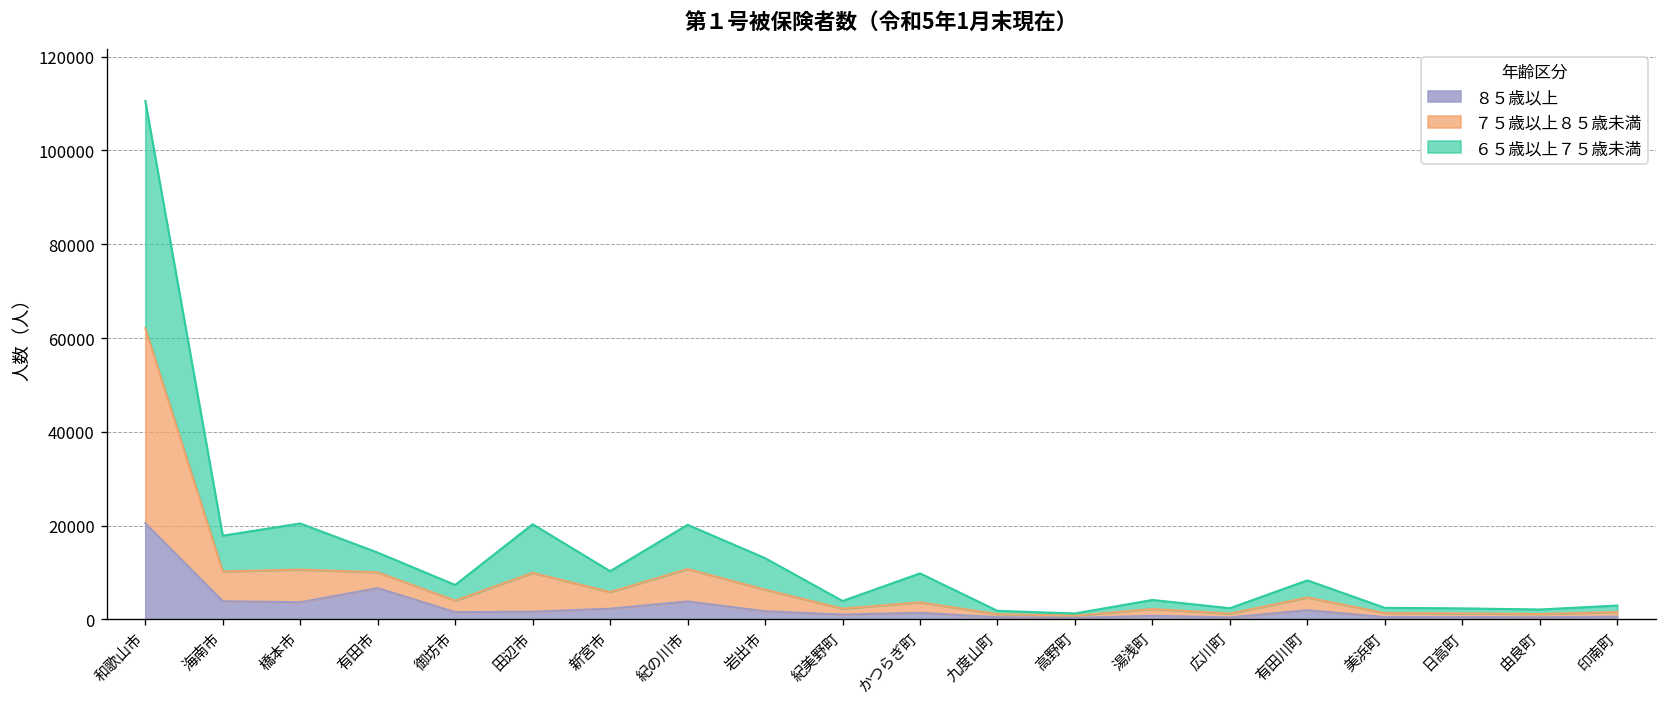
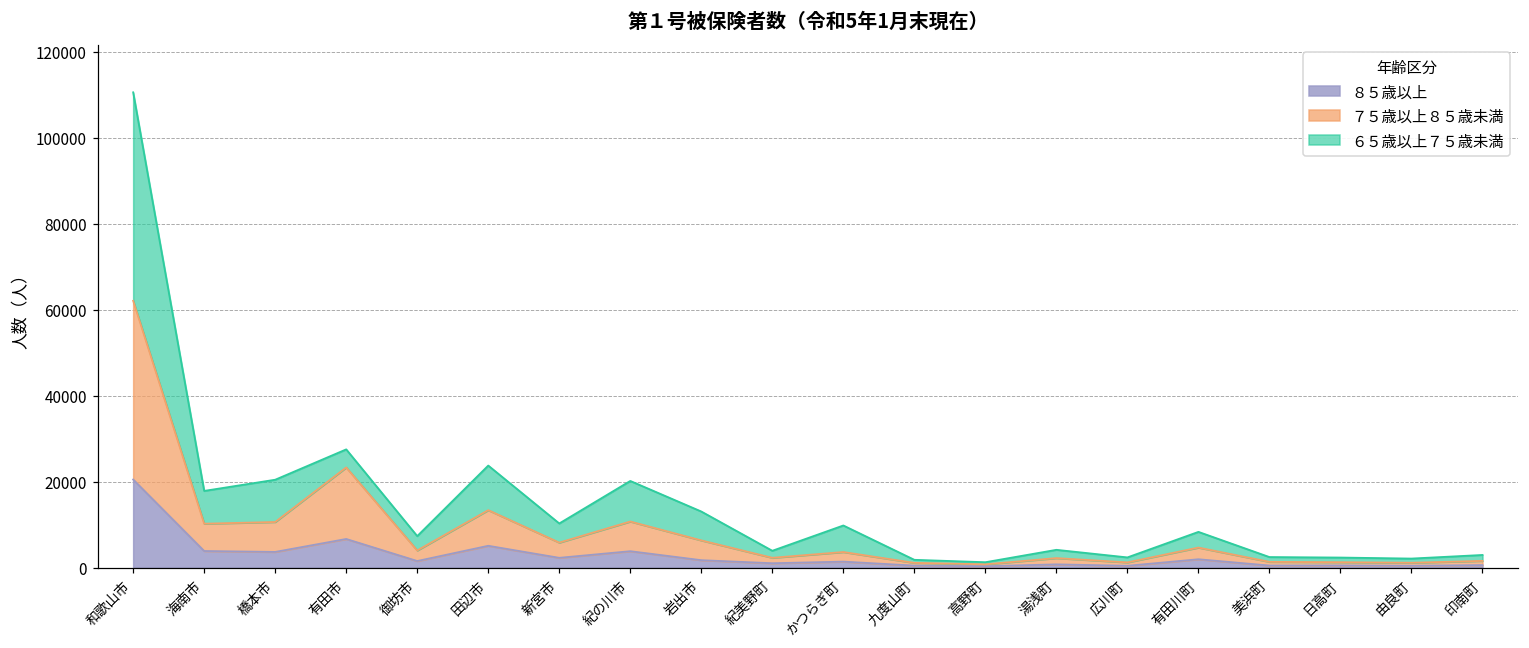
  {
    "８５歳以上": {
      "和歌山市": 20000,
      "海南市": 4000,
      "橋本市": 4000,
      "有田市": 7000,
      "御坊市": 2000,
-     "田辺市": 2000,
+     "田辺市": 5000,
      "新宮市": 2000,
      "紀の川市": 4000,
      "岩出市": 2000,
      "紀美野町": 1000,
      "かつらぎ町": 1000,
      "湯浅町": 1000,
      "広川町": 0,
      "有田川町": 2000,
      "美浜町": 0,
      "日高町": 1000,
      "由良町": 0,
      "印南町": 1000
    },
    "７５歳以上８５歳未満": {
      "和歌山市": 42000,
      "海南市": 6000,
      "橋本市": 7000,
-     "有田市": 3000,
+     "有田市": 17000,
      "御坊市": 2000,
      "田辺市": 8000,
      "新宮市": 4000,
      "紀の川市": 7000,
      "岩出市": 5000,
      "紀美野町": 1000,
      "かつらぎ町": 2000,
      "湯浅町": 1000,
      "広川町": 1000,
      "有田川町": 3000,
      "美浜町": 1000,
      "日高町": 1000,
      "由良町": 1000,
      "印南町": 1000
    },
    "６５歳以上７５歳未満": {
      "和歌山市": 49000,
      "海南市": 8000,
      "橋本市": 10000,
      "有田市": 4000,
      "御坊市": 3000,
      "田辺市": 10000,
      "新宮市": 4000,
      "紀の川市": 9000,
      "岩出市": 7000,
      "紀美野町": 2000,
      "かつらぎ町": 6000,
      "九度山町": 1000,
      "湯浅町": 2000,
      "広川町": 1000,
      "有田川町": 4000,
      "美浜町": 1000,
      "日高町": 1000,
      "由良町": 1000,
      "印南町": 1000
    }
  }
